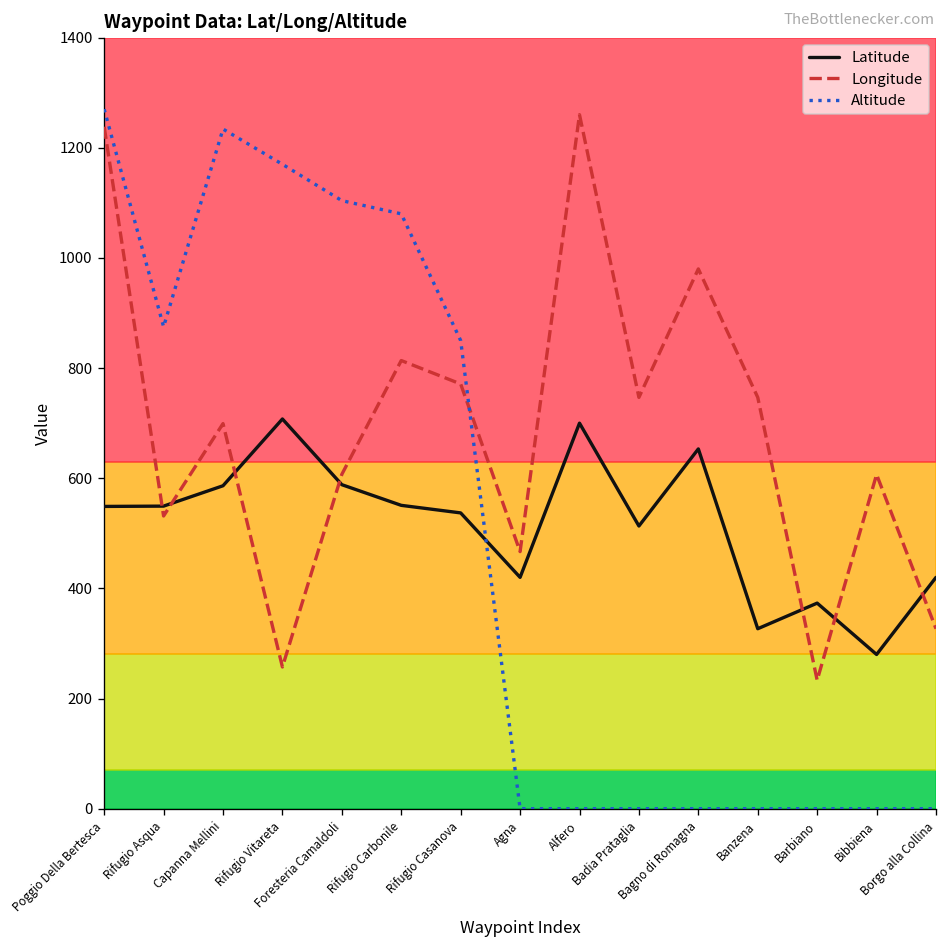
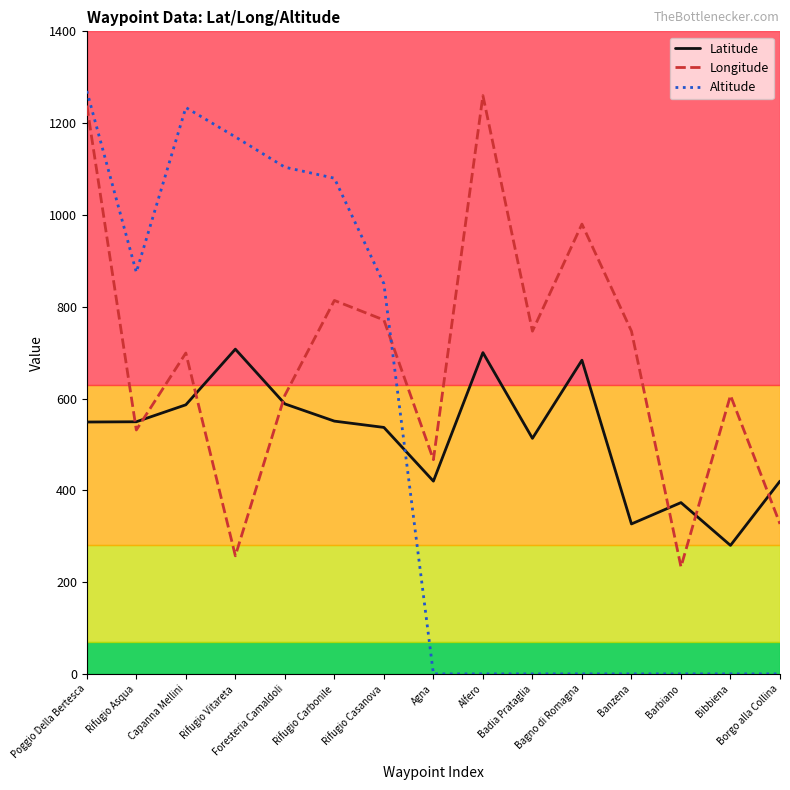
  {
    "Latitude": {
      "Poggio Della Bertesca": 550,
      "Rifugio Asqua": 550,
      "Capanna Mellini": 590,
      "Rifugio Vitareta": 710,
      "Foresteria Camaldoli": 590,
      "Rifugio Carbonile": 550,
      "Rifugio Casanova": 540,
      "Agna": 420,
      "Alfero": 700,
      "Badia Prataglia": 510,
-     "Bagno di Romagna": 650,
+     "Bagno di Romagna": 680,
      "Banzena": 330,
      "Barbiano": 370,
      "Bibbiena": 280,
      "Borgo alla Collina": 420
    },
    "Longitude": {
      "Poggio Della Bertesca": 1240,
      "Rifugio Asqua": 530,
      "Capanna Mellini": 700,
      "Rifugio Vitareta": 260,
      "Foresteria Camaldoli": 610,
      "Rifugio Carbonile": 810,
      "Rifugio Casanova": 770,
      "Agna": 470,
      "Alfero": 1260,
      "Badia Prataglia": 750,
      "Bagno di Romagna": 980,
      "Banzena": 750,
      "Barbiano": 230,
      "Bibbiena": 610,
      "Borgo alla Collina": 330
    },
    "Altitude": {
      "Poggio Della Bertesca": 1270,
      "Rifugio Asqua": 880,
      "Capanna Mellini": 1230,
      "Rifugio Vitareta": 1170,
      "Foresteria Camaldoli": 1100,
      "Rifugio Carbonile": 1080,
      "Rifugio Casanova": 850,
      "Agna": 0,
      "Alfero": 0,
      "Badia Prataglia": 0,
      "Bagno di Romagna": 0,
      "Banzena": 0,
      "Barbiano": 0,
      "Bibbiena": 0,
      "Borgo alla Collina": 0
    }
  }
